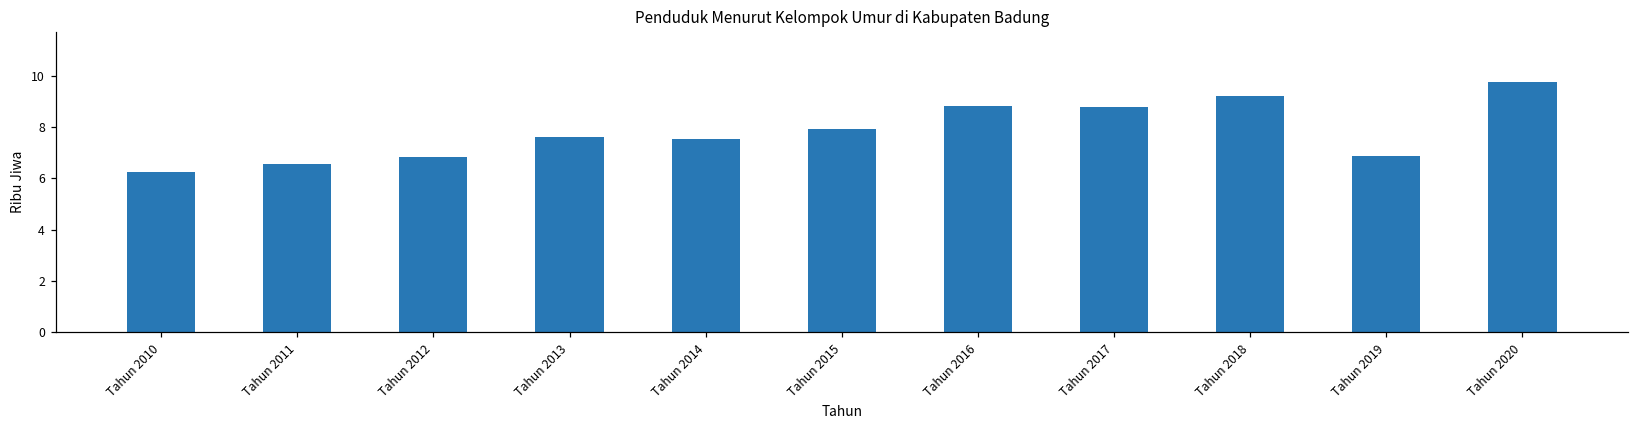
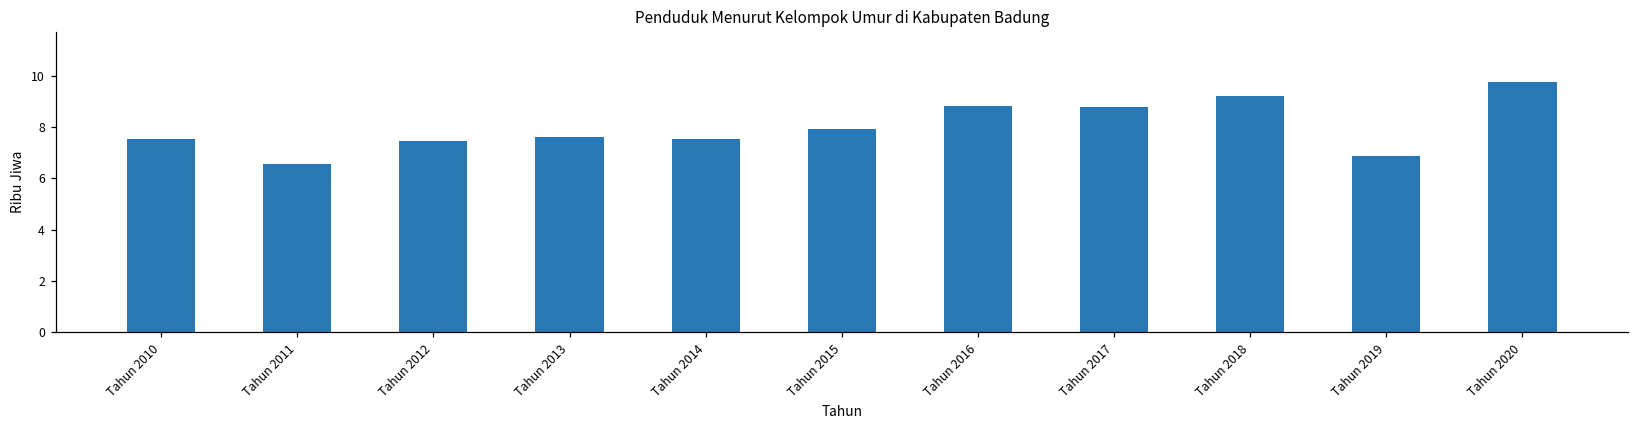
  {
-   "Tahun 2010": 6.2,
+   "Tahun 2010": 7.5,
    "Tahun 2011": 6.6,
-   "Tahun 2012": 6.8,
+   "Tahun 2012": 7.5,
    "Tahun 2013": 7.6,
    "Tahun 2014": 7.5,
    "Tahun 2015": 7.9,
    "Tahun 2016": 8.8,
    "Tahun 2017": 8.8,
    "Tahun 2018": 9.2,
    "Tahun 2019": 6.9,
    "Tahun 2020": 9.7
  }
